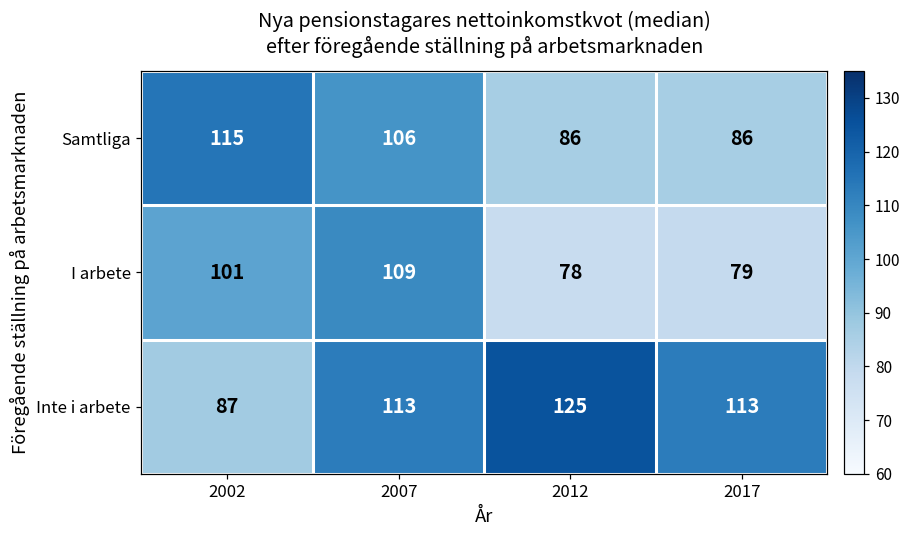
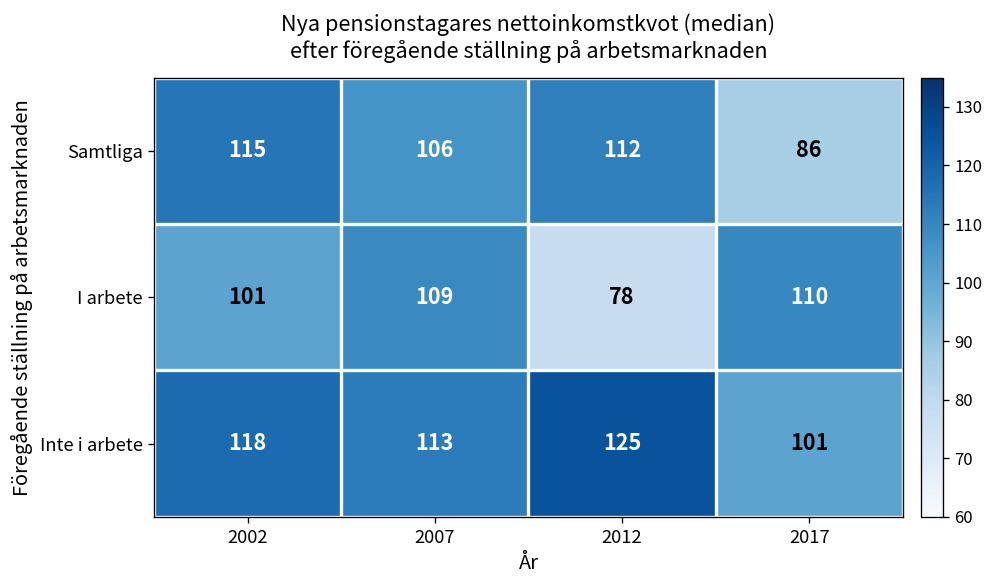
  {
    "Samtliga": {
      "2002": 115,
      "2007": 106,
-     "2012": 86,
+     "2012": 112,
      "2017": 86
    },
    "I arbete": {
      "2002": 101,
      "2007": 109,
      "2012": 78,
-     "2017": 79
+     "2017": 110
    },
    "Inte i arbete": {
-     "2002": 87,
+     "2002": 118,
      "2007": 113,
      "2012": 125,
-     "2017": 113
+     "2017": 101
    }
  }
